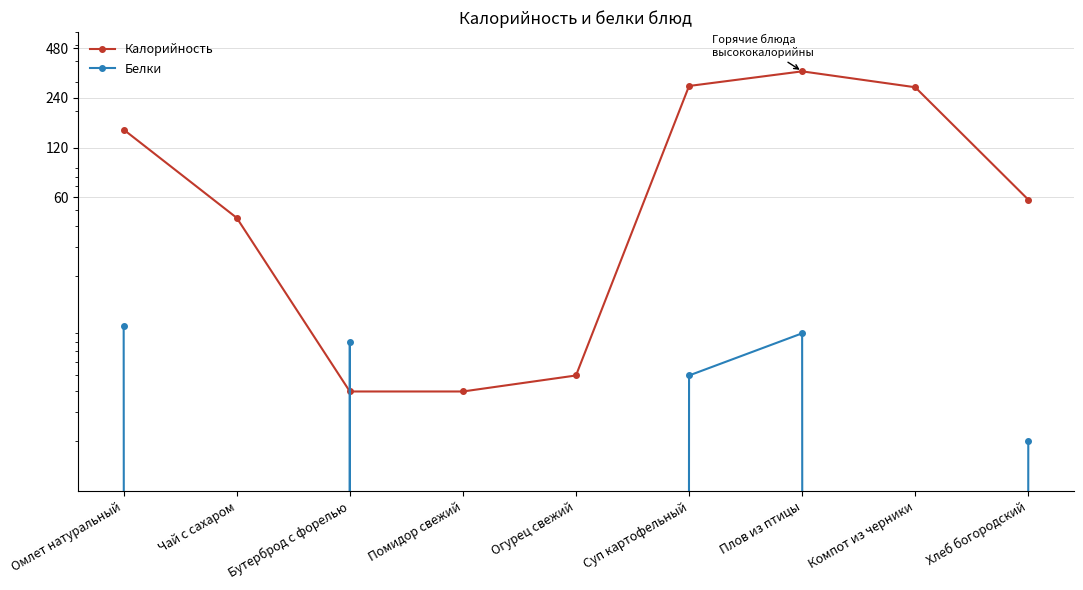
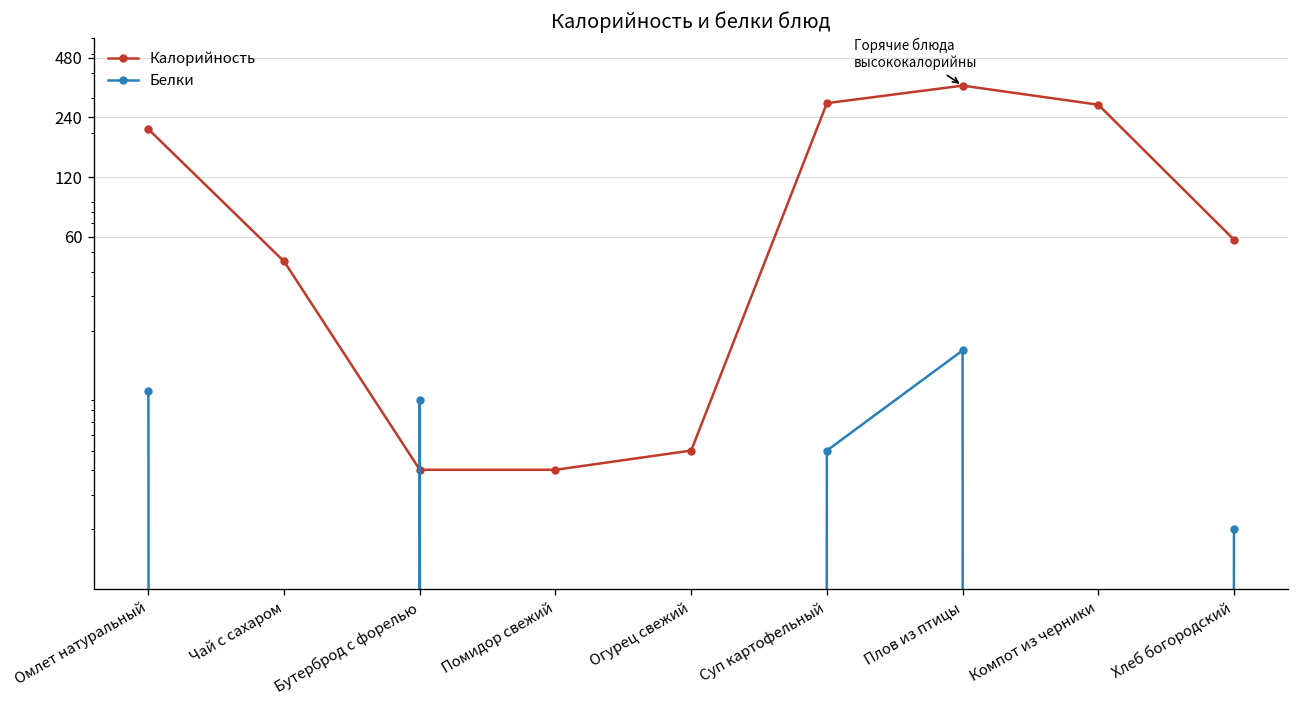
  {
    "Калорийность": {
-     "Омлет натуральный": 150,
+     "Омлет натуральный": 210,
      "Чай с сахаром": 45,
      "Бутерброд с форелью": 4,
      "Помидор свежий": 4,
      "Огурец свежий": 5,
      "Суп картофельный": 280,
      "Плов из птицы": 350,
      "Компот из черники": 280,
      "Хлеб богородский": 58
    },
    "Белки": {
      "Омлет натуральный": 10,
-     "Бутерброд с форелью": 8,
+     "Бутерброд с форелью": 9,
      "Суп картофельный": 5,
-     "Плов из птицы": 9,
+     "Плов из птицы": 16,
      "Хлеб богородский": 2
    }
  }
